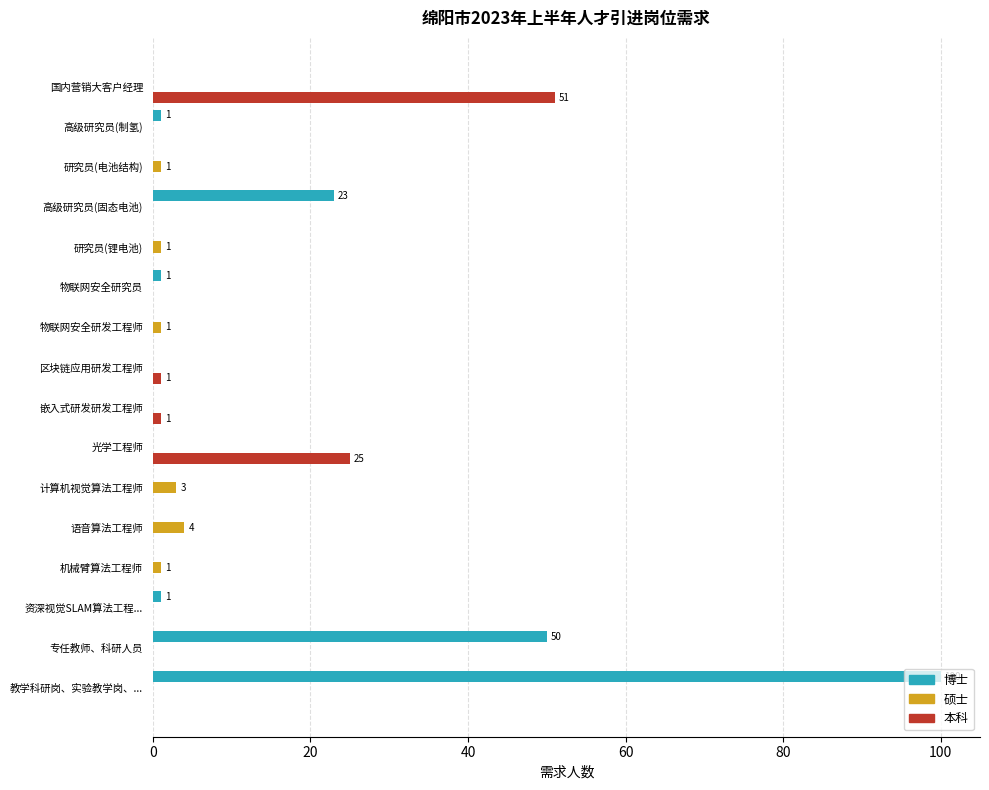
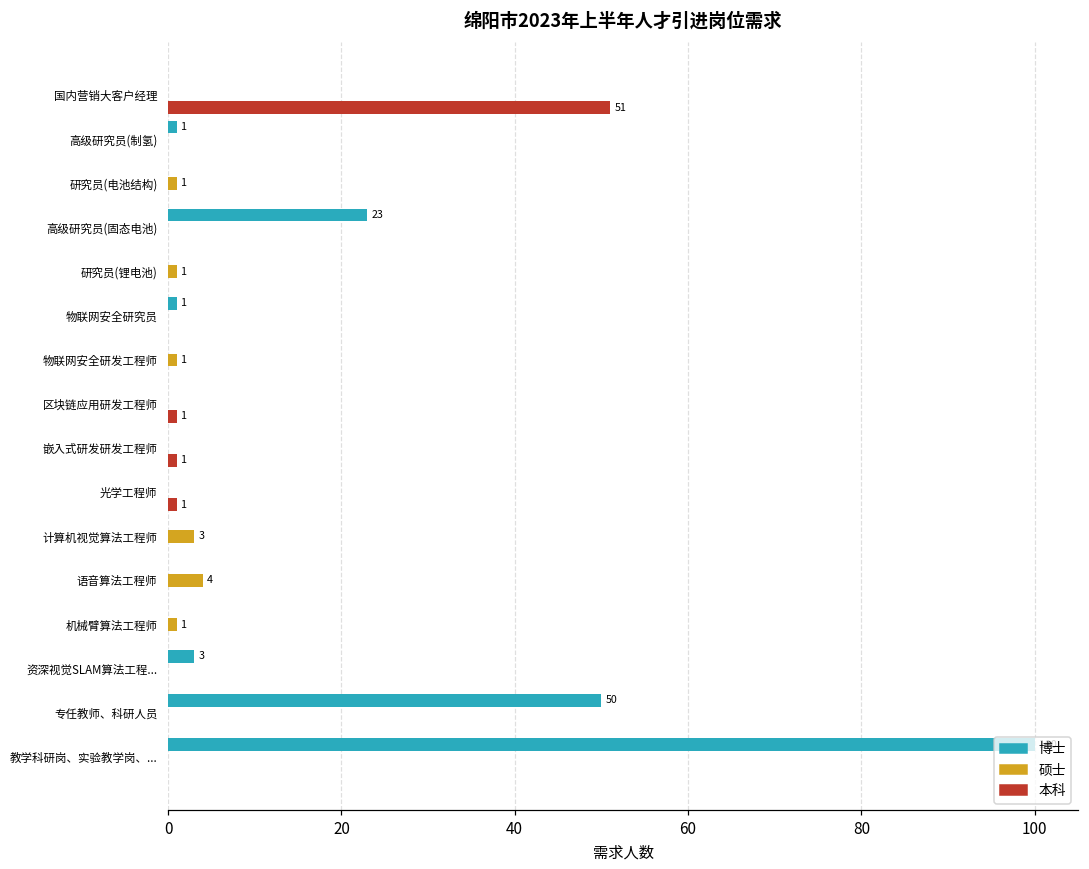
  {
    "博士": {
      "高级研究员(制氢)": 1,
      "高级研究员(固态电池)": 23,
      "物联网安全研究员": 1,
-     "资深视觉SLAM算法工程...": 1,
+     "资深视觉SLAM算法工程...": 3,
      "专任教师、科研人员": 50
    },
    "硕士": {
      "研究员(电池结构)": 1,
      "研究员(锂电池)": 1,
      "物联网安全研发工程师": 1,
      "计算机视觉算法工程师": 3,
      "语音算法工程师": 4,
      "机械臂算法工程师": 1
    },
    "本科": {
      "国内营销大客户经理": 51,
      "区块链应用研发工程师": 1,
      "嵌入式研发研发工程师": 1,
-     "光学工程师": 25
+     "光学工程师": 1
    }
  }
